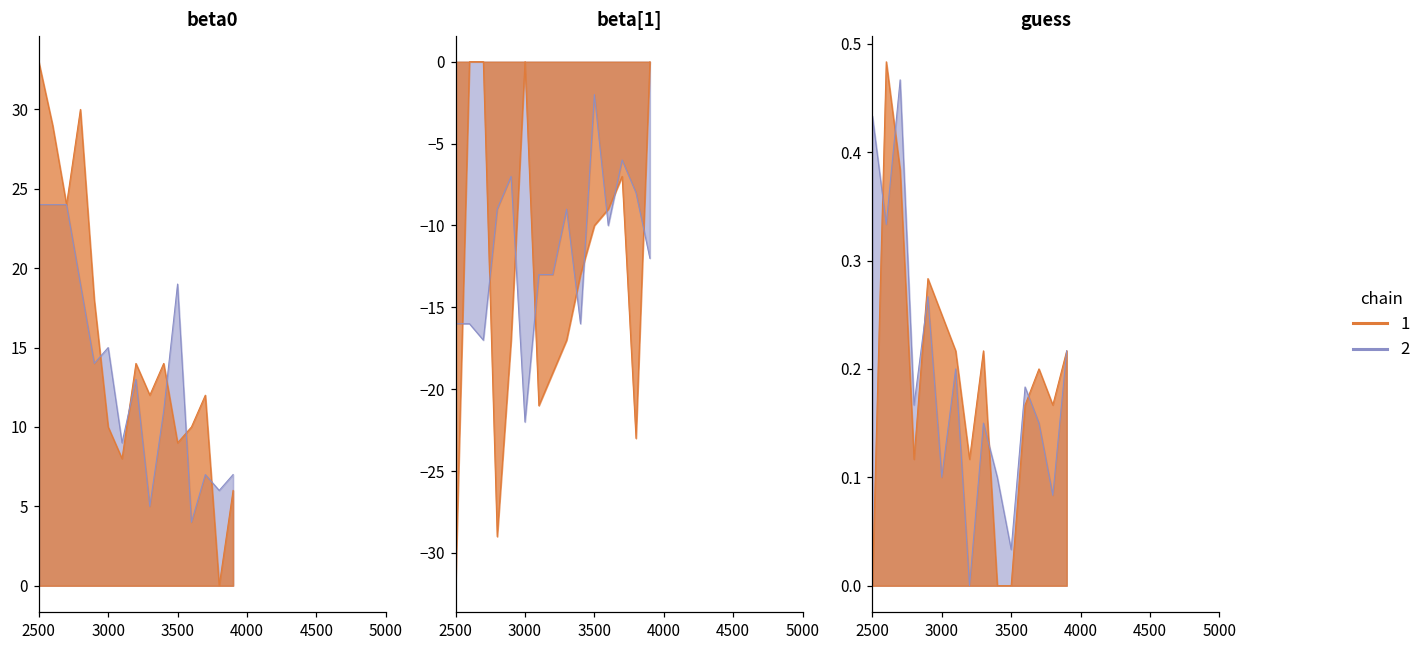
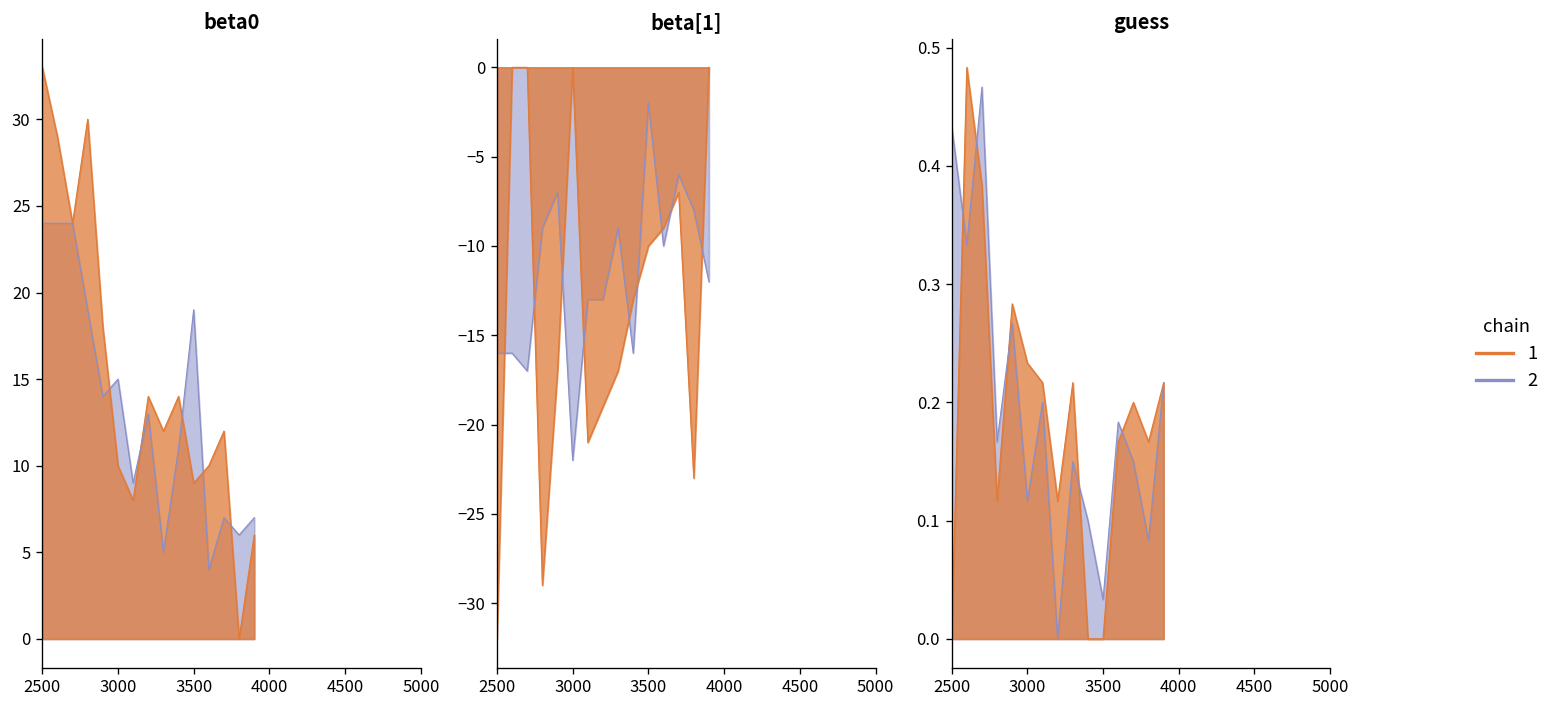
  {
    "beta0": {
      "1": {
        "2500": 33.0,
        "3000": 10.0,
        "3500": 9.0
      },
      "2": {
        "2500": 24.0,
        "3000": 15.0,
        "3500": 19.0
      }
    },
    "guess": {
      "2": {
        "2500": 0.43,
-       "3000": 0.10,
+       "3000": 0.12,
        "3500": 0.03
      },
      "1": {
        "2500": 0.00,
-       "3000": 0.25,
+       "3000": 0.23,
        "3500": 0.00
      }
    }
  }
